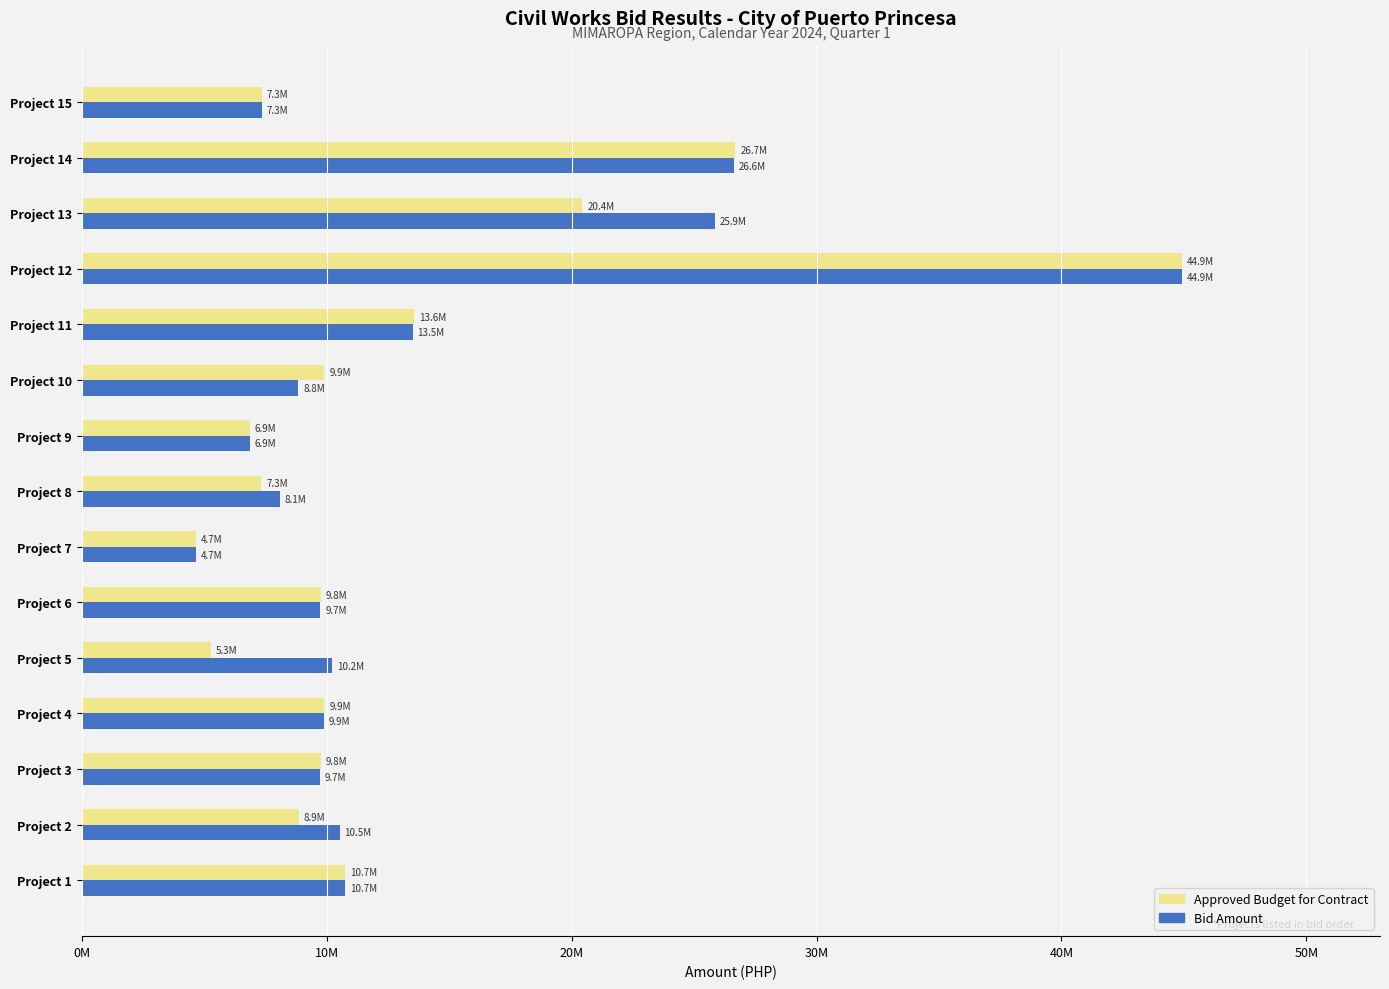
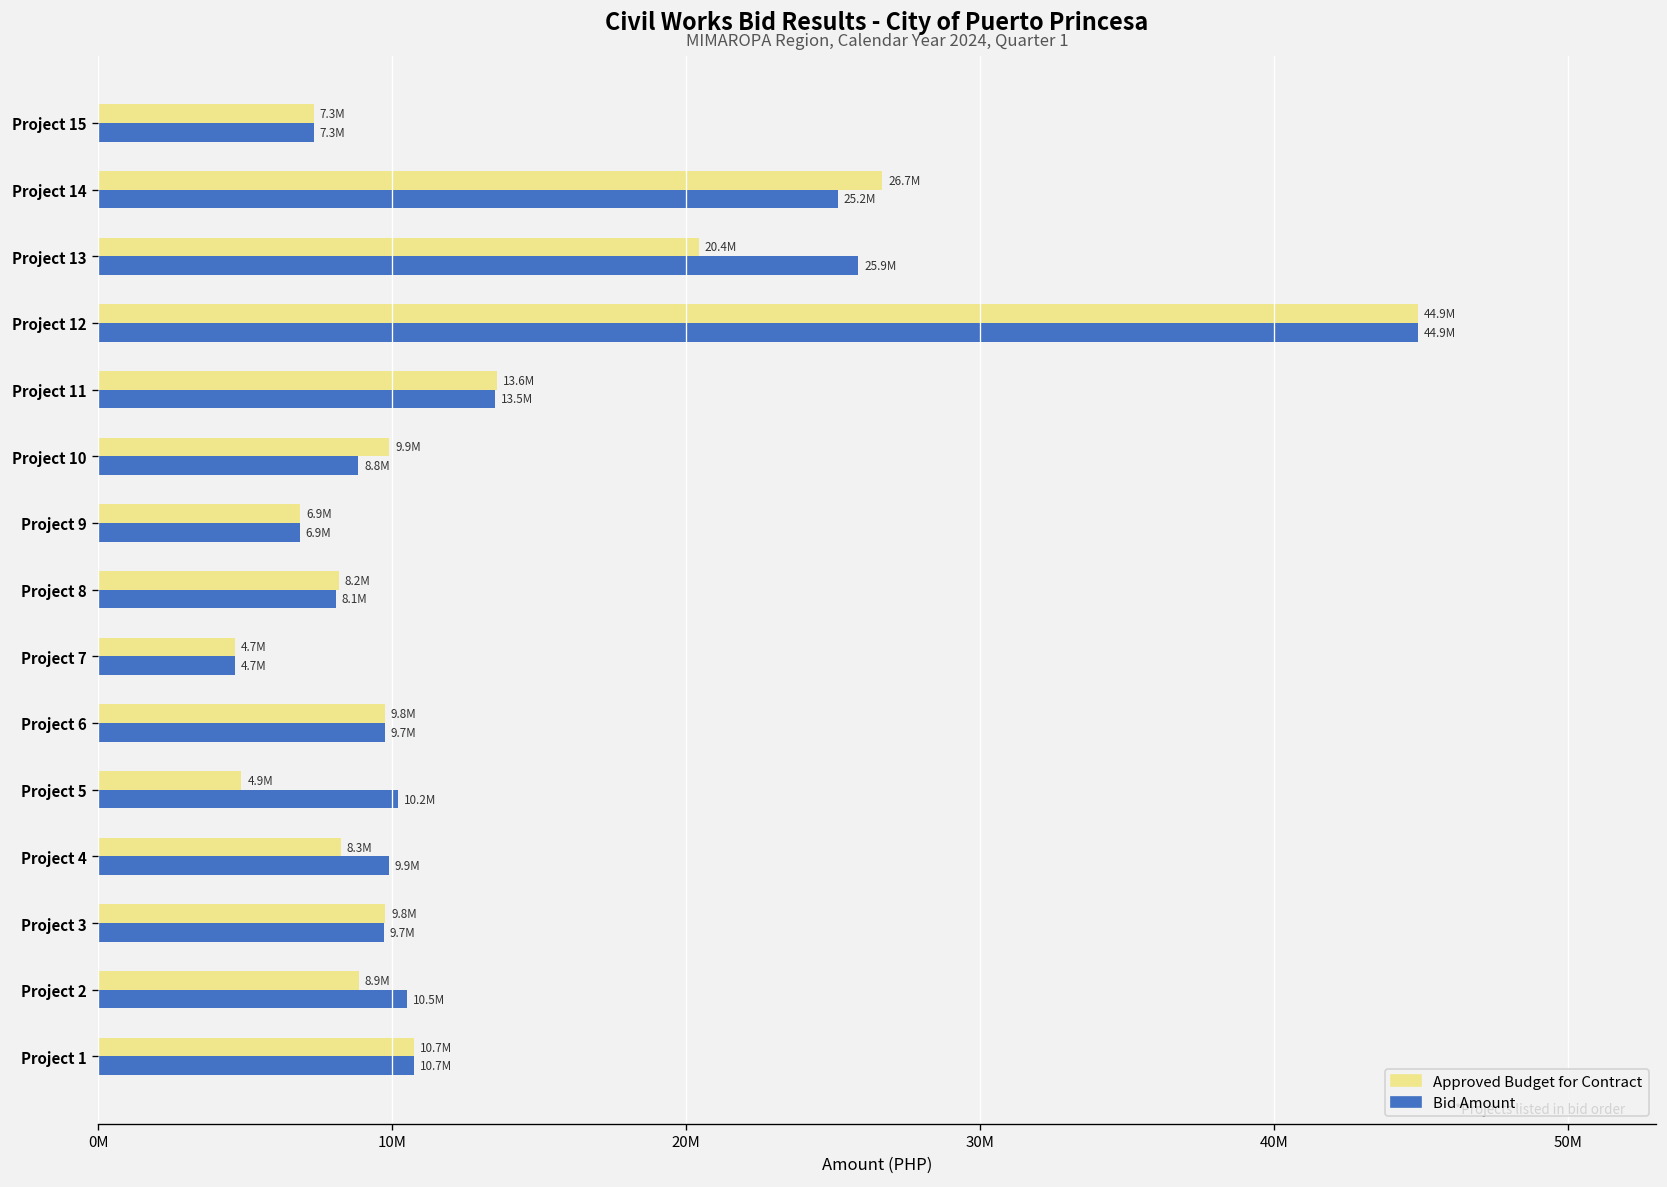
  {
    "Approved Budget for Contract": {
      "Project 15": "7.3M",
      "Project 14": "26.7M",
      "Project 13": "20.4M",
      "Project 12": "44.9M",
      "Project 11": "13.6M",
      "Project 10": "9.9M",
      "Project 9": "6.9M",
-     "Project 8": "7.3M",
+     "Project 8": "8.2M",
      "Project 7": "4.7M",
      "Project 6": "9.8M",
-     "Project 5": "5.3M",
-     "Project 4": "9.9M",
+     "Project 5": "4.9M",
+     "Project 4": "8.3M",
      "Project 3": "9.8M",
      "Project 2": "8.9M",
      "Project 1": "10.7M"
    },
    "Bid Amount": {
      "Project 15": "7.3M",
-     "Project 14": "26.6M",
+     "Project 14": "25.2M",
      "Project 13": "25.9M",
      "Project 12": "44.9M",
      "Project 11": "13.5M",
      "Project 10": "8.8M",
      "Project 9": "6.9M",
      "Project 8": "8.1M",
      "Project 7": "4.7M",
      "Project 6": "9.7M",
      "Project 5": "10.2M",
      "Project 4": "9.9M",
      "Project 3": "9.7M",
      "Project 2": "10.5M",
      "Project 1": "10.7M"
    }
  }
